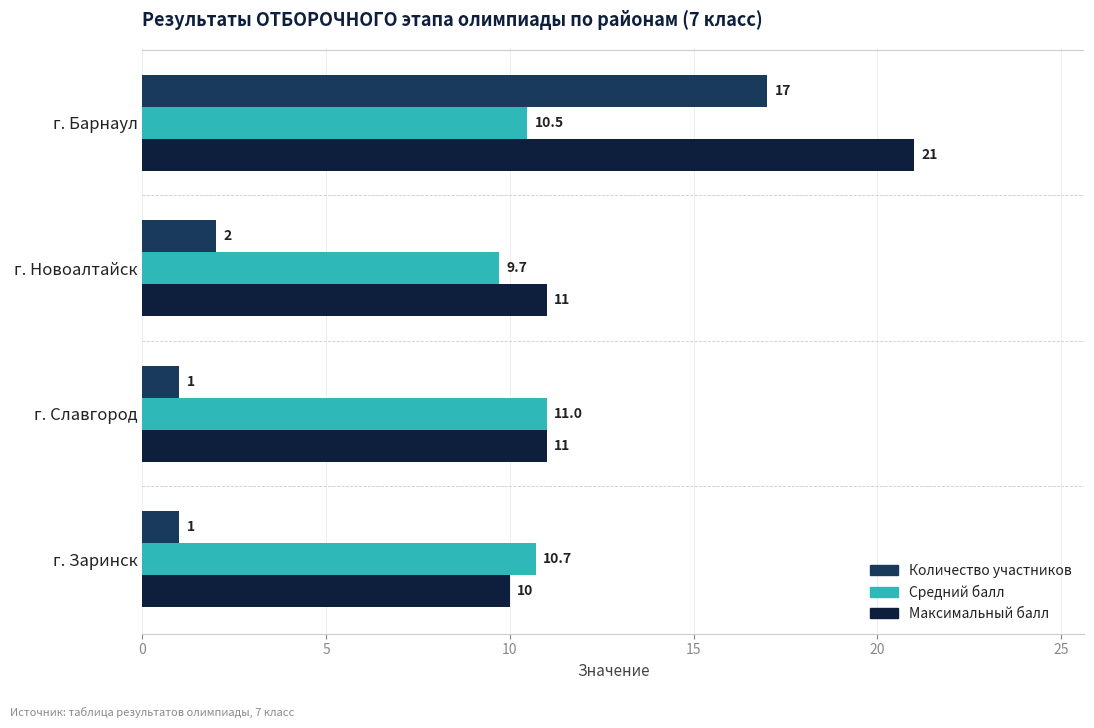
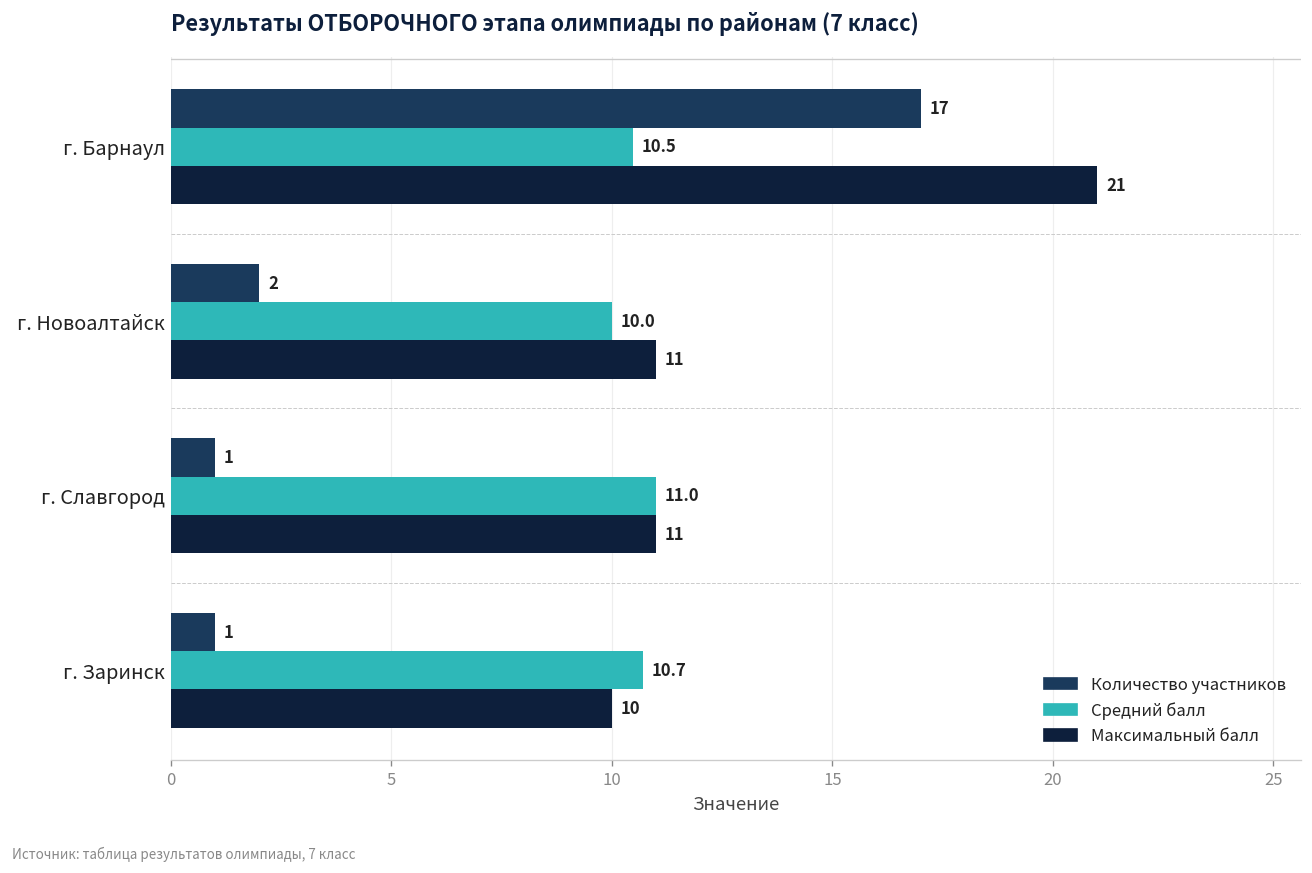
  {
    "Средний балл": {
      "г. Барнаул": 10.5,
-     "г. Новоалтайск": 9.7,
+     "г. Новоалтайск": 10.0,
      "г. Славгород": 11.0,
      "г. Заринск": 10.7
    }
  }
